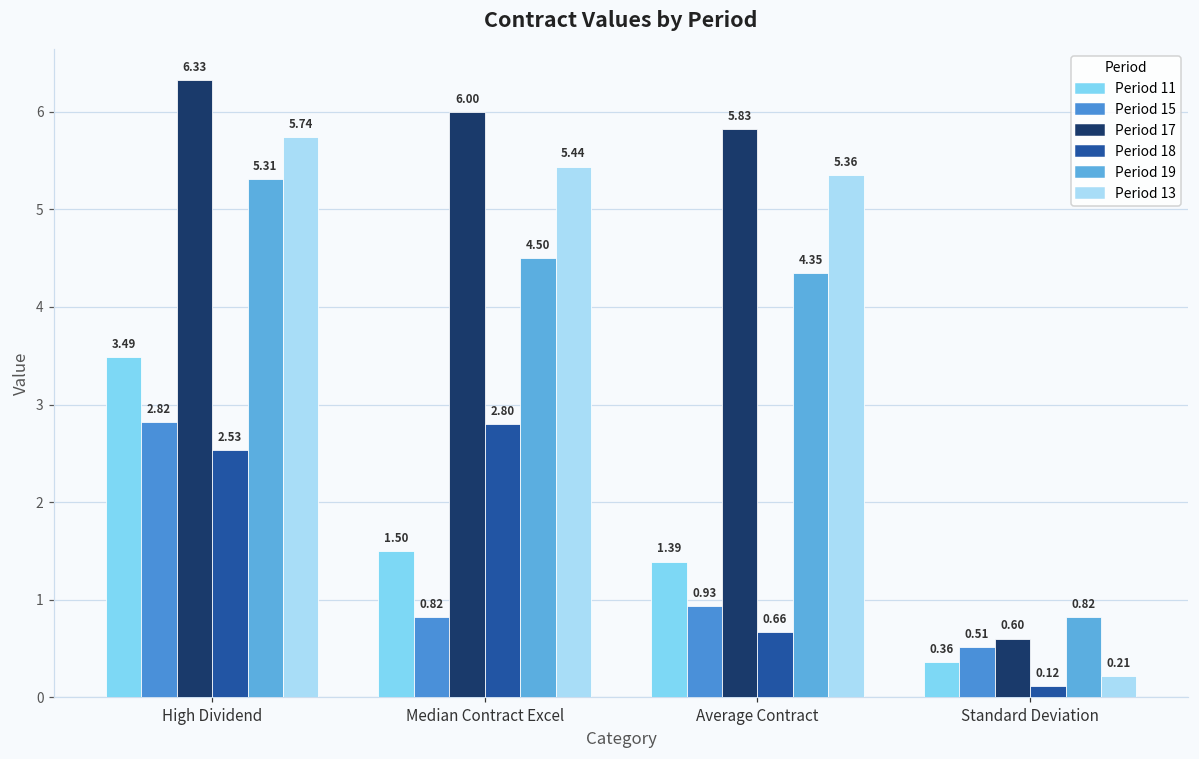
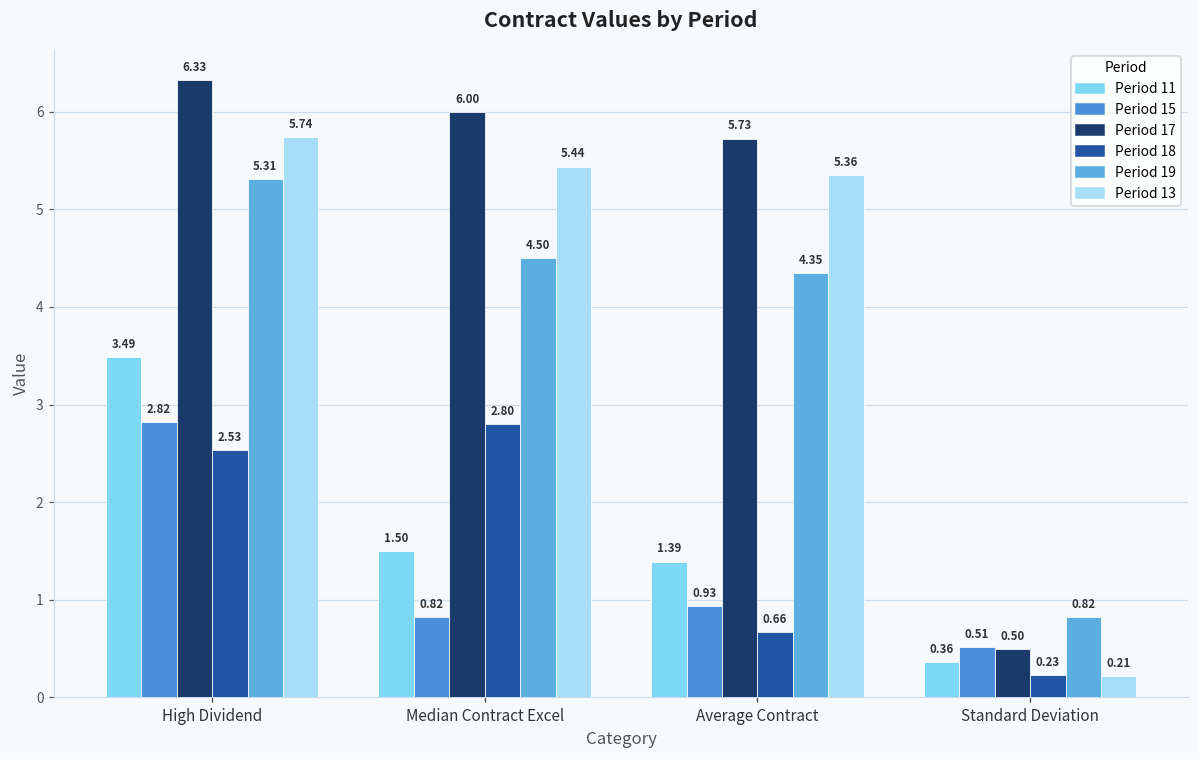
  {
    "Period 17": {
      "High Dividend": 6.33,
      "Median Contract Excel": 6.00,
-     "Average Contract": 5.83,
-     "Standard Deviation": 0.60
+     "Average Contract": 5.73,
+     "Standard Deviation": 0.50
    },
    "Period 18": {
      "High Dividend": 2.53,
      "Median Contract Excel": 2.80,
      "Average Contract": 0.66,
-     "Standard Deviation": 0.12
+     "Standard Deviation": 0.23
    }
  }
